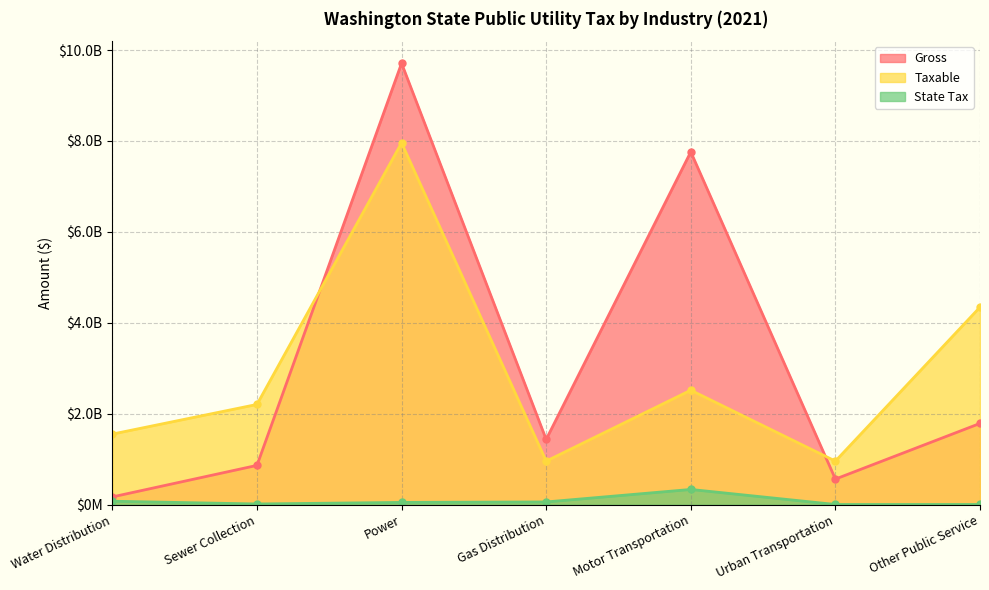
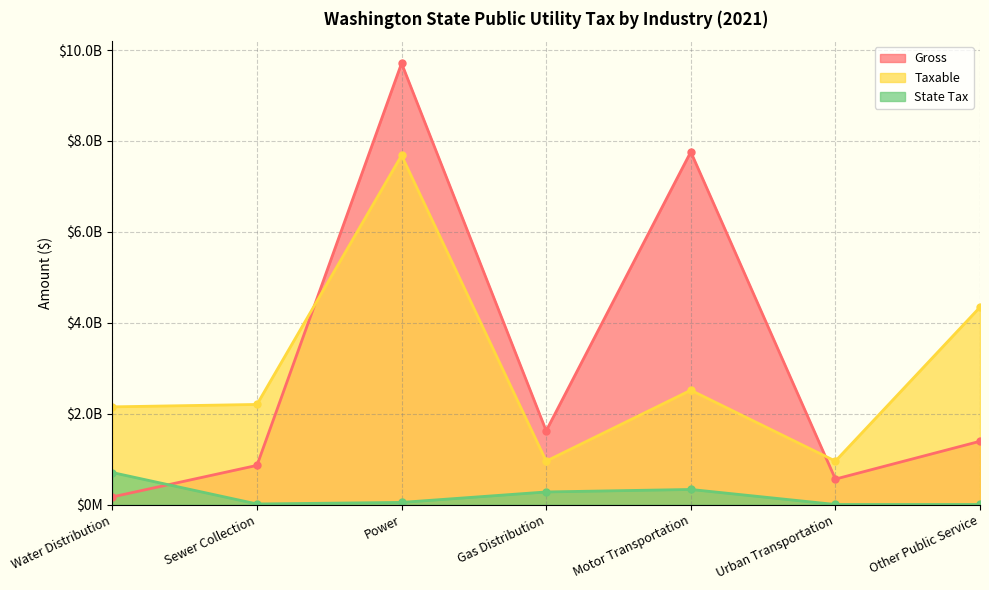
  {
    "Gross": {
      "Water Distribution": "$200000000",
      "Sewer Collection": "$900000000",
      "Power": "$9700000000",
-     "Gas Distribution": "$1400000000",
+     "Gas Distribution": "$1600000000",
      "Motor Transportation": "$7800000000",
      "Urban Transportation": "$600000000",
-     "Other Public Service": "$1800000000"
+     "Other Public Service": "$1400000000"
    },
    "Taxable": {
-     "Water Distribution": "$1600000000",
+     "Water Distribution": "$2200000000",
      "Sewer Collection": "$2200000000",
-     "Power": "$8000000000",
+     "Power": "$7700000000",
      "Gas Distribution": "$1000000000",
      "Motor Transportation": "$2500000000",
      "Urban Transportation": "$1000000000",
      "Other Public Service": "$4300000000"
    },
    "State Tax": {
-     "Water Distribution": "$100000000",
+     "Water Distribution": "$700000000",
      "Sewer Collection": "$0",
      "Power": "$100000000",
-     "Gas Distribution": "$100000000",
+     "Gas Distribution": "$300000000",
      "Motor Transportation": "$300000000",
      "Urban Transportation": "$0",
      "Other Public Service": "$0"
    }
  }
